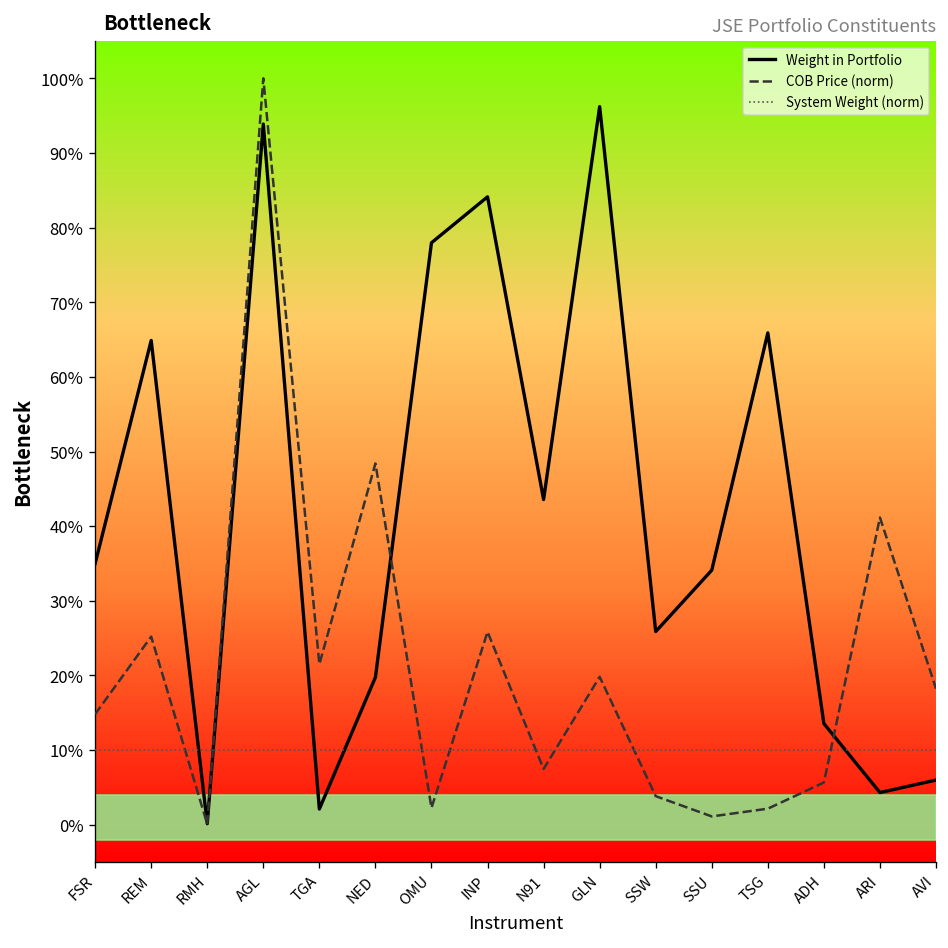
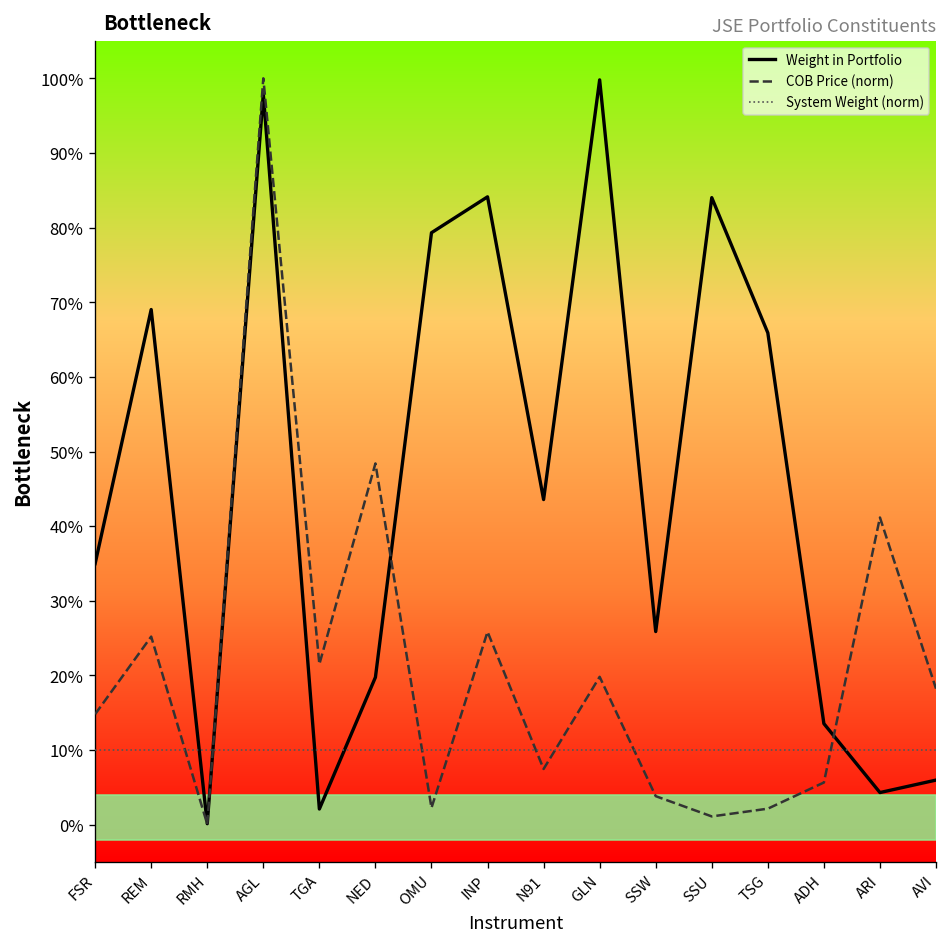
  {
    "Weight in Portfolio": {
      "FSR": "35%",
-     "REM": "65%",
-     "AGL": "94%",
+     "REM": "69%",
+     "AGL": "98%",
      "NED": "20%",
-     "OMU": "78%",
+     "OMU": "79%",
      "INP": "84%",
      "N91": "44%",
-     "GLN": "96%",
+     "GLN": "100%",
      "SSW": "26%",
-     "SSU": "34%",
+     "SSU": "84%",
      "TSG": "66%",
      "ADH": "14%",
      "ARI": "4%",
      "AVI": "6%"
    }
  }
